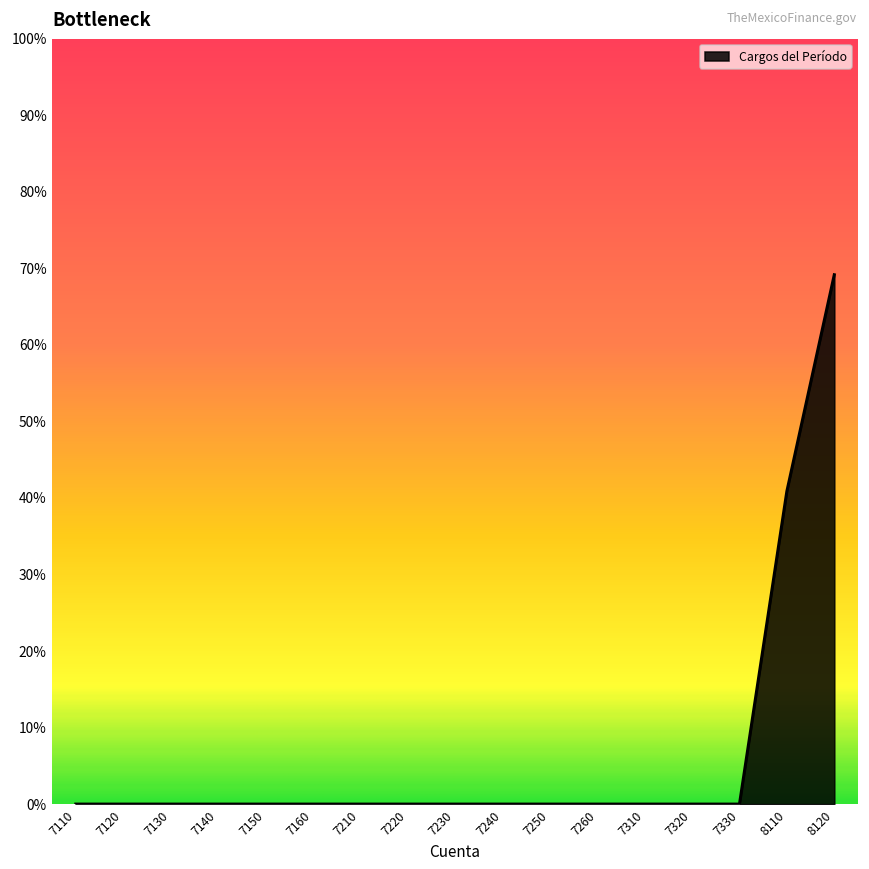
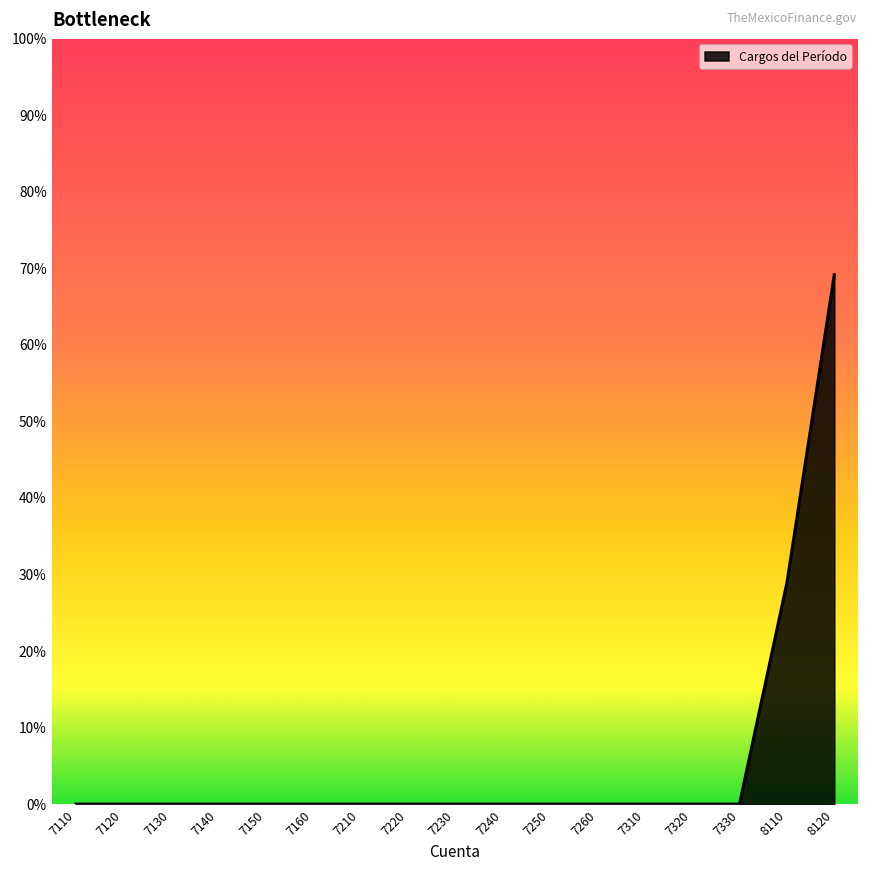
  {
    "7110": "0%",
    "7120": "0%",
    "7130": "0%",
    "7140": "0%",
    "7150": "0%",
    "7160": "0%",
    "7210": "0%",
    "7220": "0%",
    "7230": "0%",
    "7240": "0%",
    "7250": "0%",
    "7260": "0%",
    "7310": "0%",
    "7320": "0%",
    "7330": "0%",
-   "8110": "41%",
+   "8110": "29%",
    "8120": "69%"
  }
